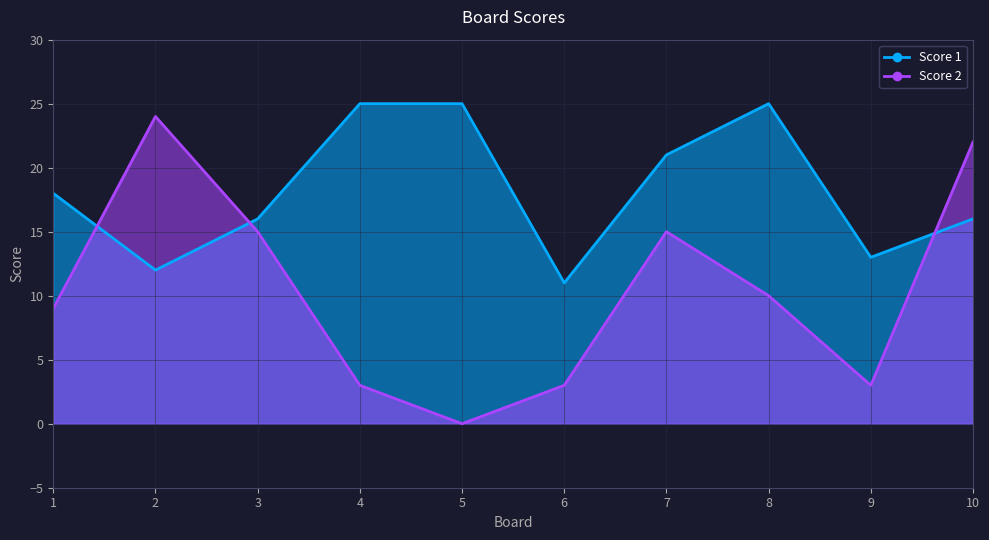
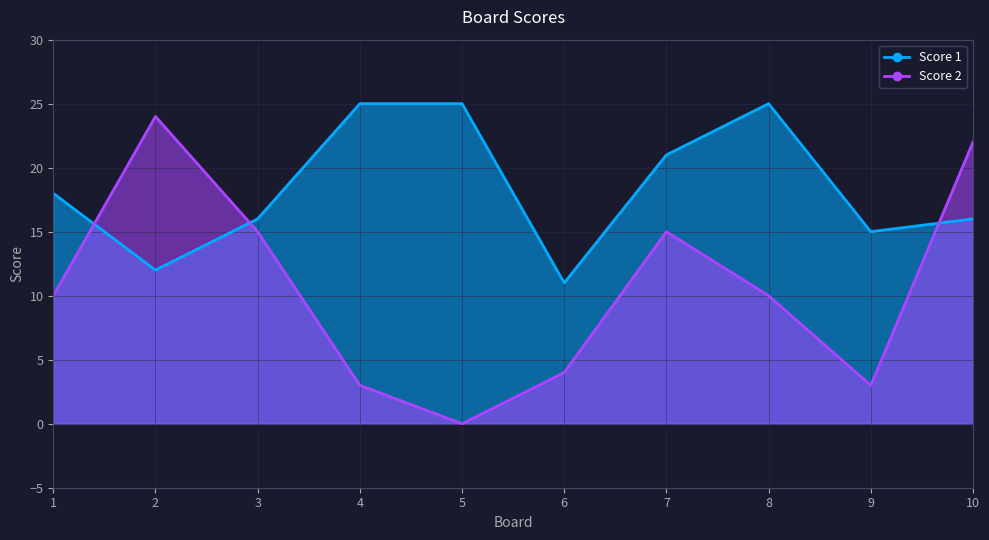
  {
    "Score 1": {
      "1": 18,
      "2": 12,
      "3": 16,
      "4": 25,
      "5": 25,
      "6": 11,
      "7": 21,
      "8": 25,
-     "9": 13,
+     "9": 15,
      "10": 16
    },
    "Score 2": {
-     "1": 9,
+     "1": 10,
      "2": 24,
      "3": 15,
      "4": 3,
      "5": 0,
-     "6": 3,
+     "6": 4,
      "7": 15,
      "8": 10,
      "9": 3,
      "10": 22
    }
  }
